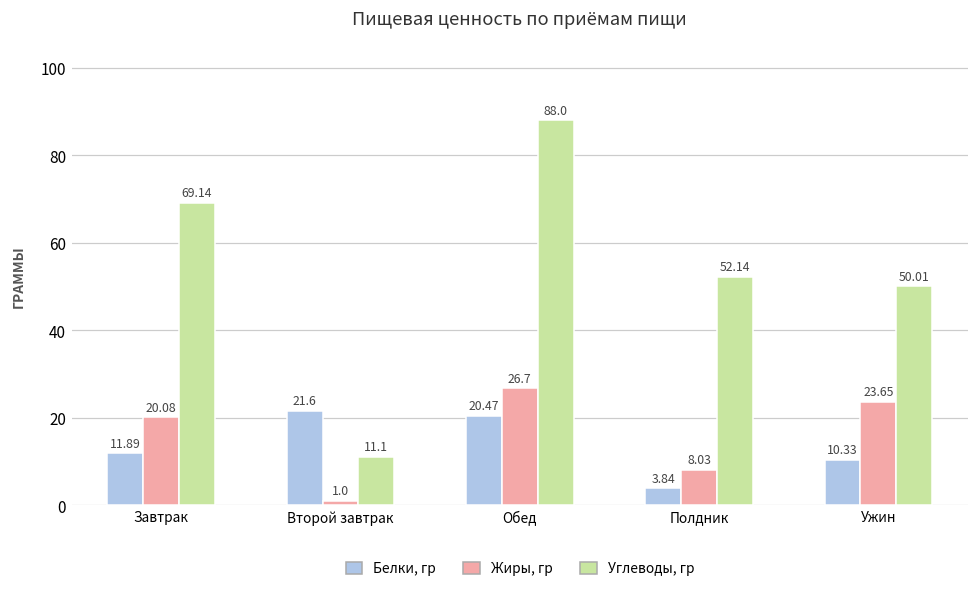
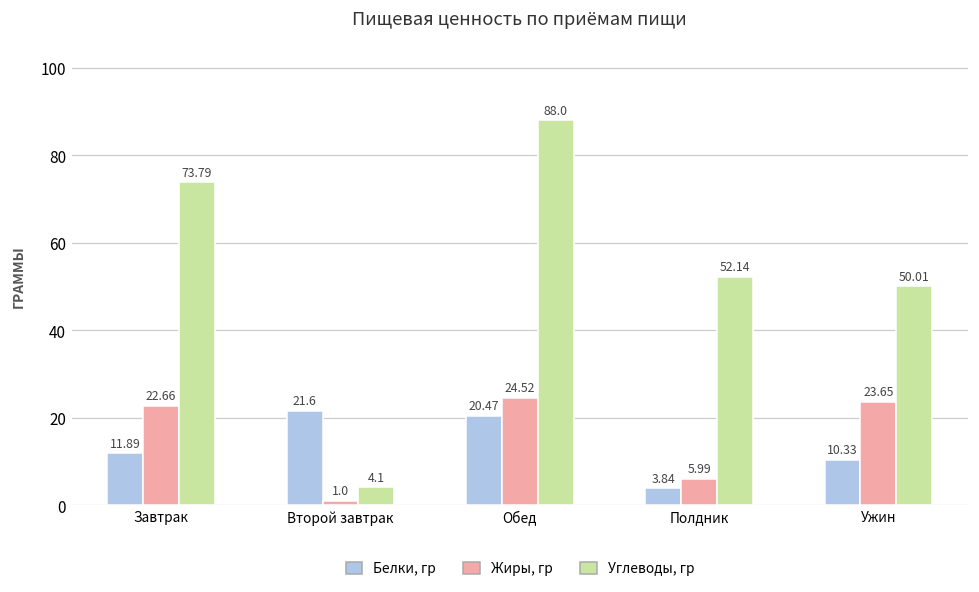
  {
    "Белки, гр": {
      "Завтрак": 11.89,
      "Второй завтрак": 21.6,
      "Обед": 20.47,
      "Полдник": 3.84,
      "Ужин": 10.33
    },
    "Жиры, гр": {
-     "Завтрак": 20.08,
+     "Завтрак": 22.66,
      "Второй завтрак": 1.0,
-     "Обед": 26.7,
-     "Полдник": 8.03,
+     "Обед": 24.52,
+     "Полдник": 5.99,
      "Ужин": 23.65
    },
    "Углеводы, гр": {
-     "Завтрак": 69.14,
-     "Второй завтрак": 11.1,
+     "Завтрак": 73.79,
+     "Второй завтрак": 4.1,
      "Обед": 88.0,
      "Полдник": 52.14,
      "Ужин": 50.01
    }
  }
